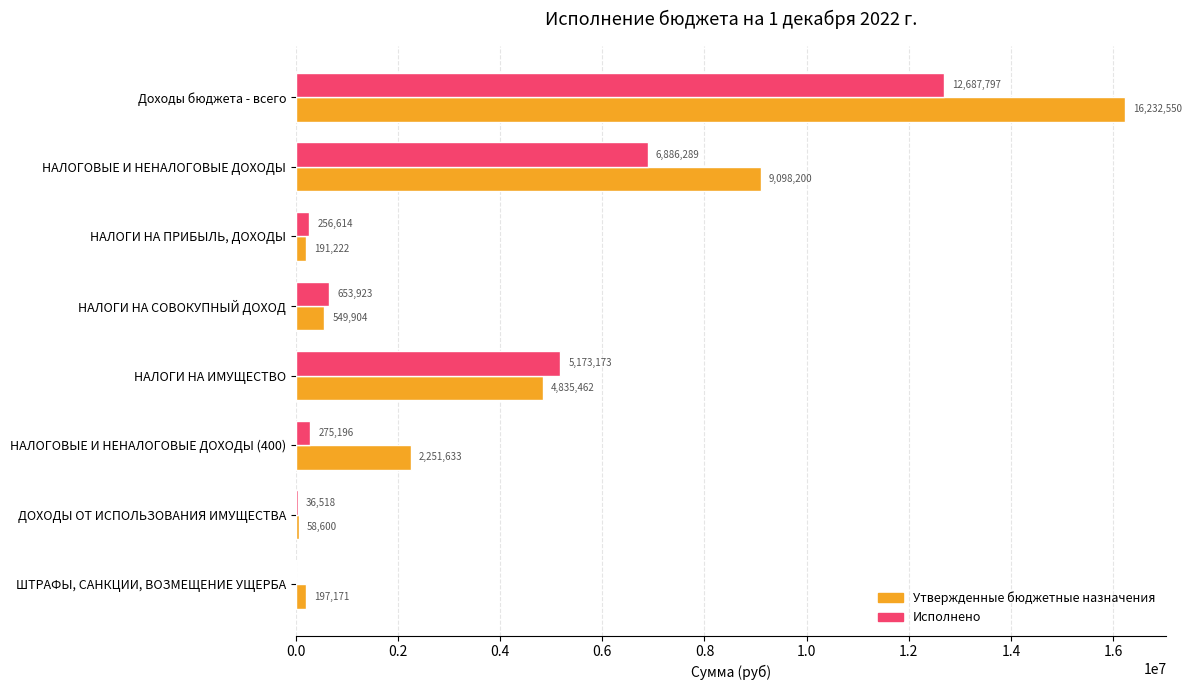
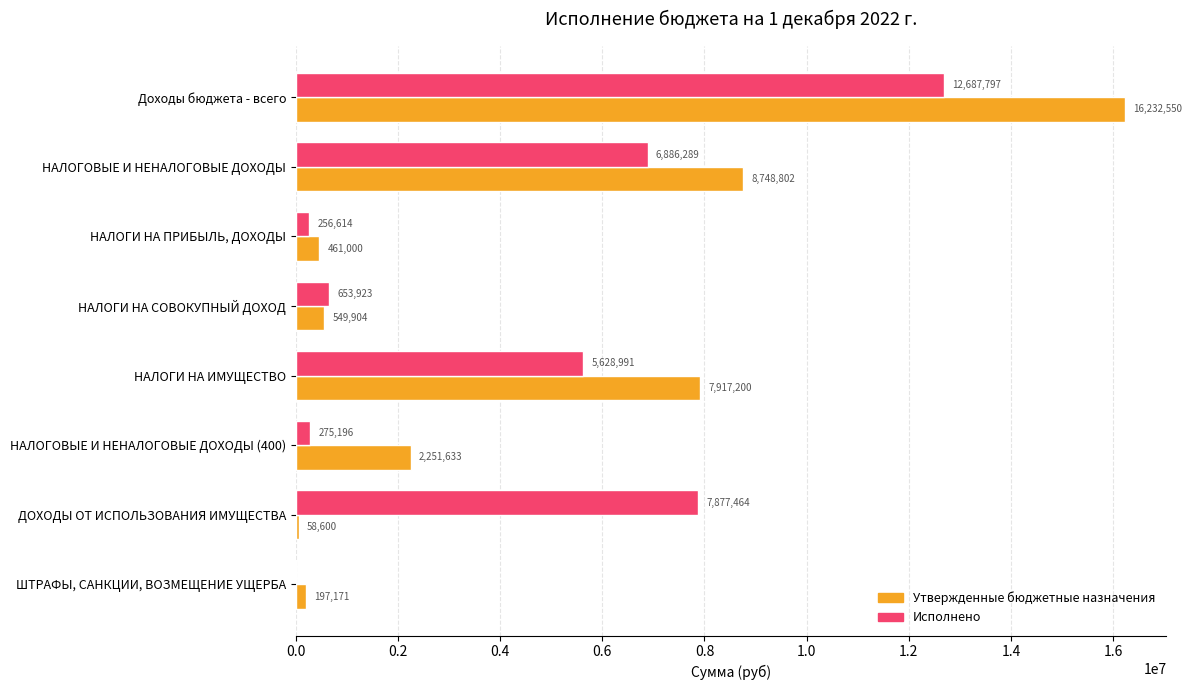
  {
    "Утвержденные бюджетные назначения": {
      "Доходы бюджета - всего": "16,232,550",
-     "НАЛОГОВЫЕ И НЕНАЛОГОВЫЕ ДОХОДЫ": "9,098,200",
-     "НАЛОГИ НА ПРИБЫЛЬ, ДОХОДЫ": "191,222",
+     "НАЛОГОВЫЕ И НЕНАЛОГОВЫЕ ДОХОДЫ": "8,748,802",
+     "НАЛОГИ НА ПРИБЫЛЬ, ДОХОДЫ": "461,000",
      "НАЛОГИ НА СОВОКУПНЫЙ ДОХОД": "549,904",
-     "НАЛОГИ НА ИМУЩЕСТВО": "4,835,462",
+     "НАЛОГИ НА ИМУЩЕСТВО": "7,917,200",
      "НАЛОГОВЫЕ И НЕНАЛОГОВЫЕ ДОХОДЫ (400)": "2,251,633",
      "ДОХОДЫ ОТ ИСПОЛЬЗОВАНИЯ ИМУЩЕСТВА": "58,600",
      "ШТРАФЫ, САНКЦИИ, ВОЗМЕЩЕНИЕ УЩЕРБА": "197,171"
    },
    "Исполнено": {
      "Доходы бюджета - всего": "12,687,797",
      "НАЛОГОВЫЕ И НЕНАЛОГОВЫЕ ДОХОДЫ": "6,886,289",
      "НАЛОГИ НА ПРИБЫЛЬ, ДОХОДЫ": "256,614",
      "НАЛОГИ НА СОВОКУПНЫЙ ДОХОД": "653,923",
-     "НАЛОГИ НА ИМУЩЕСТВО": "5,173,173",
+     "НАЛОГИ НА ИМУЩЕСТВО": "5,628,991",
      "НАЛОГОВЫЕ И НЕНАЛОГОВЫЕ ДОХОДЫ (400)": "275,196",
-     "ДОХОДЫ ОТ ИСПОЛЬЗОВАНИЯ ИМУЩЕСТВА": "36,518"
+     "ДОХОДЫ ОТ ИСПОЛЬЗОВАНИЯ ИМУЩЕСТВА": "7,877,464"
    }
  }
